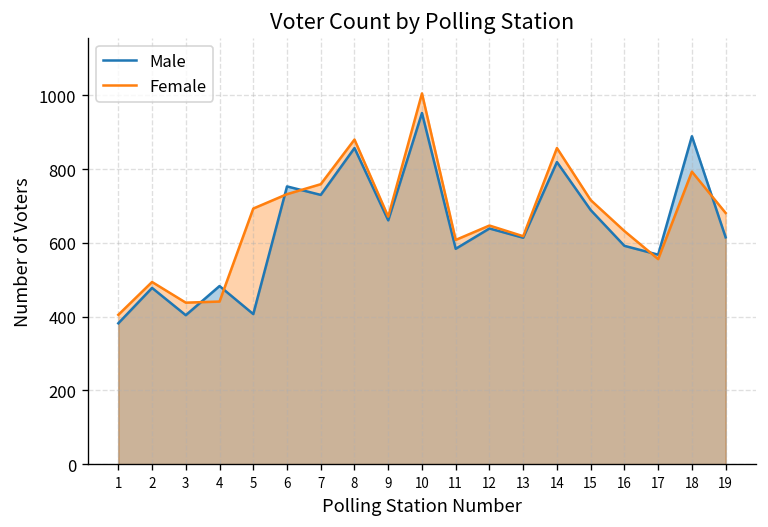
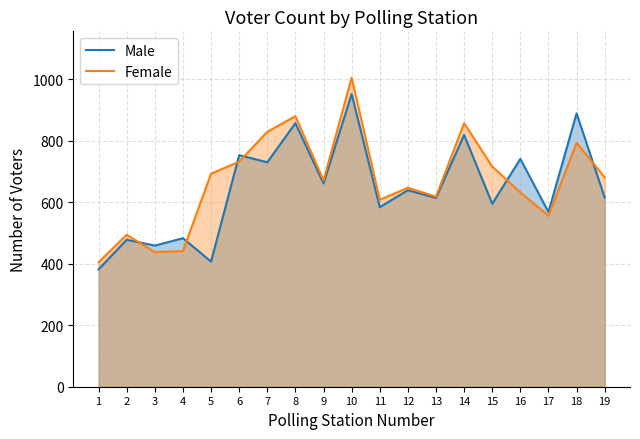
  {
    "Male": {
      "1": 380,
      "2": 480,
-     "3": 400,
+     "3": 460,
      "4": 480,
      "5": 410,
      "6": 750,
      "7": 730,
      "8": 860,
      "9": 660,
      "10": 950,
      "11": 580,
      "14": 820,
-     "15": 690,
-     "16": 590,
+     "15": 600,
+     "16": 740,
      "17": 570,
      "18": 890,
      "19": 620
    },
    "Female": {
      "1": 410,
      "2": 490,
      "3": 440,
      "4": 440,
      "5": 690,
      "6": 730,
-     "7": 760,
+     "7": 830,
      "8": 880,
      "9": 670,
      "10": 1010,
      "11": 610,
      "14": 860,
      "15": 720,
      "16": 630,
      "17": 560,
      "18": 790,
      "19": 680
    }
  }
